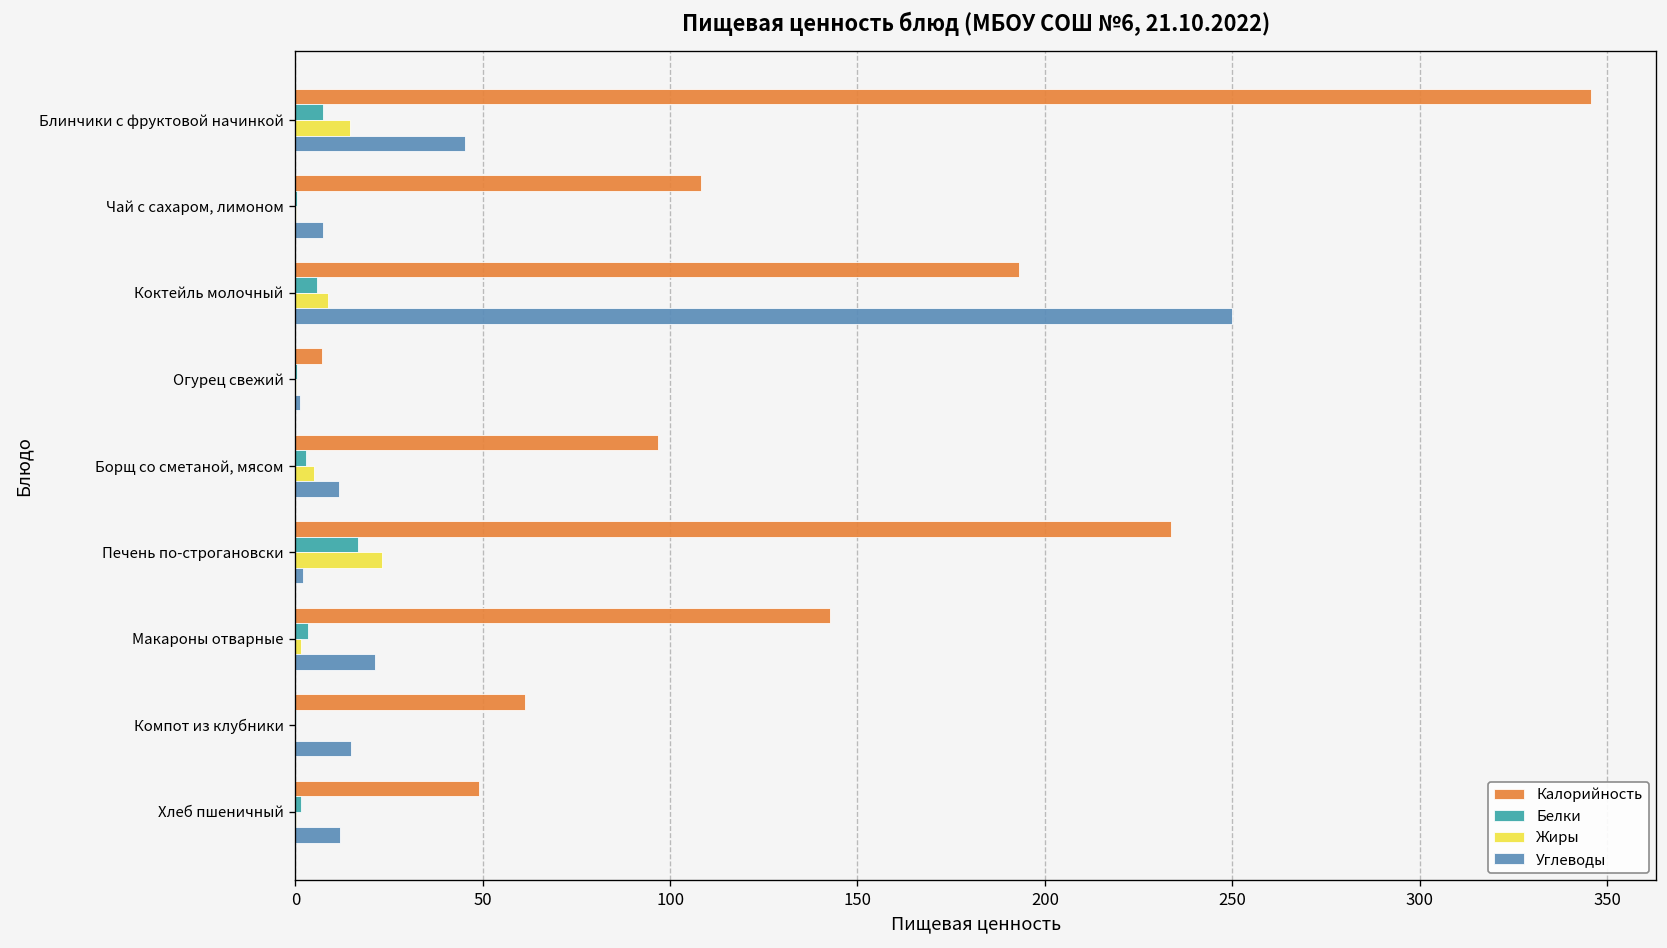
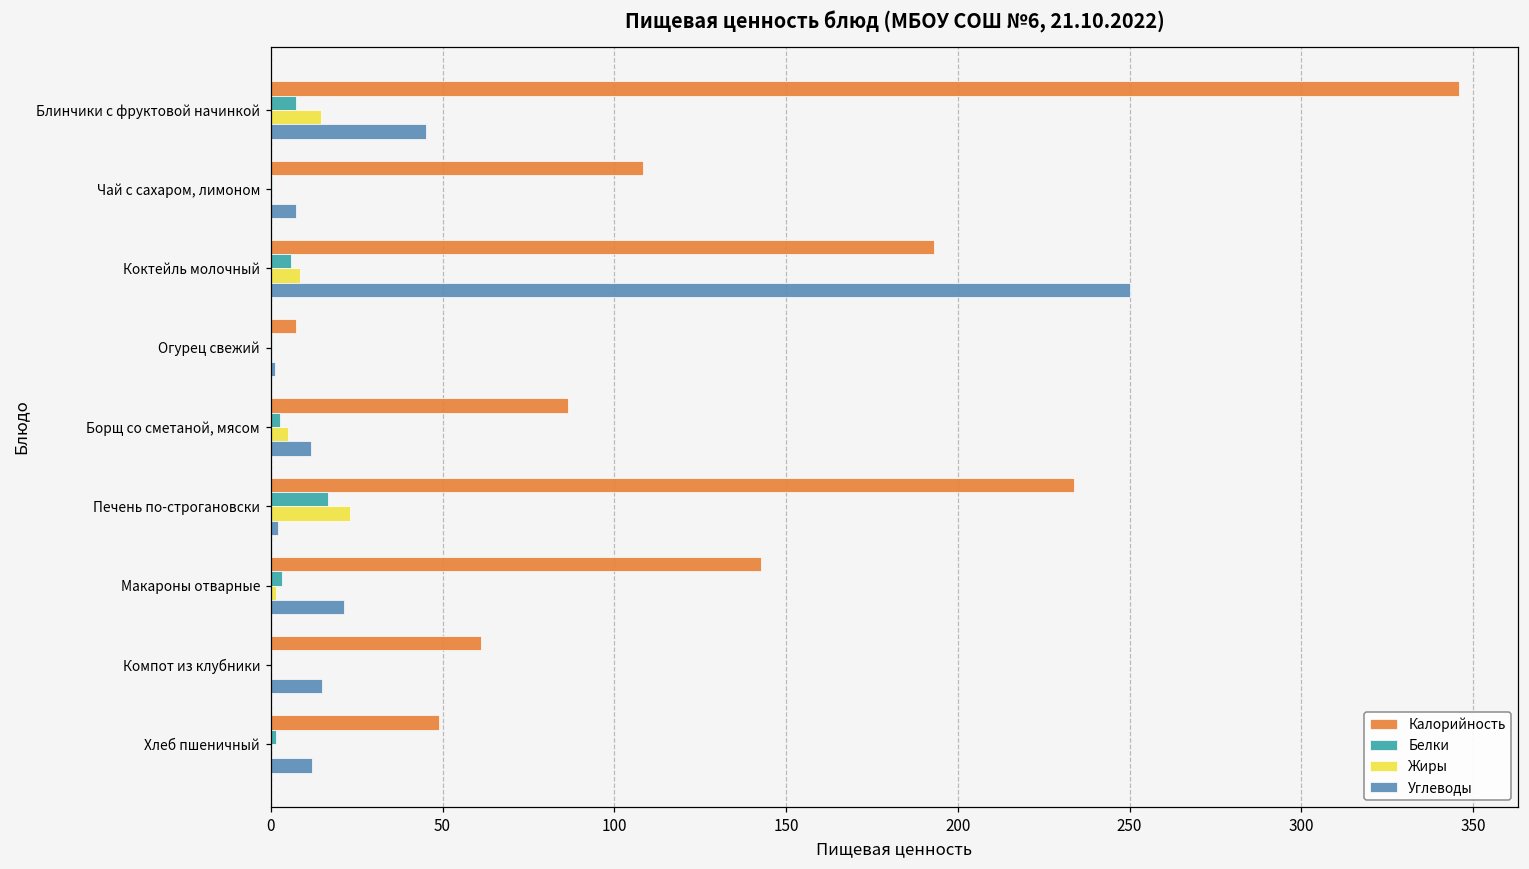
  {
    "Калорийность": {
      "Блинчики с фруктовой начинкой": 346,
      "Чай с сахаром, лимоном": 108,
      "Коктейль молочный": 193,
      "Огурец свежий": 7,
-     "Борщ со сметаной, мясом": 97,
+     "Борщ со сметаной, мясом": 86,
      "Печень по-строгановски": 234,
      "Макароны отварные": 143,
      "Компот из клубники": 61,
      "Хлеб пшеничный": 49
    },
    "Жиры": {
      "Блинчики с фруктовой начинкой": 15,
      "Коктейль молочный": 9,
      "Борщ со сметаной, мясом": 5,
      "Печень по-строгановски": 23,
      "Макароны отварные": 1,
      "Компот из клубники": 0
    }
  }
